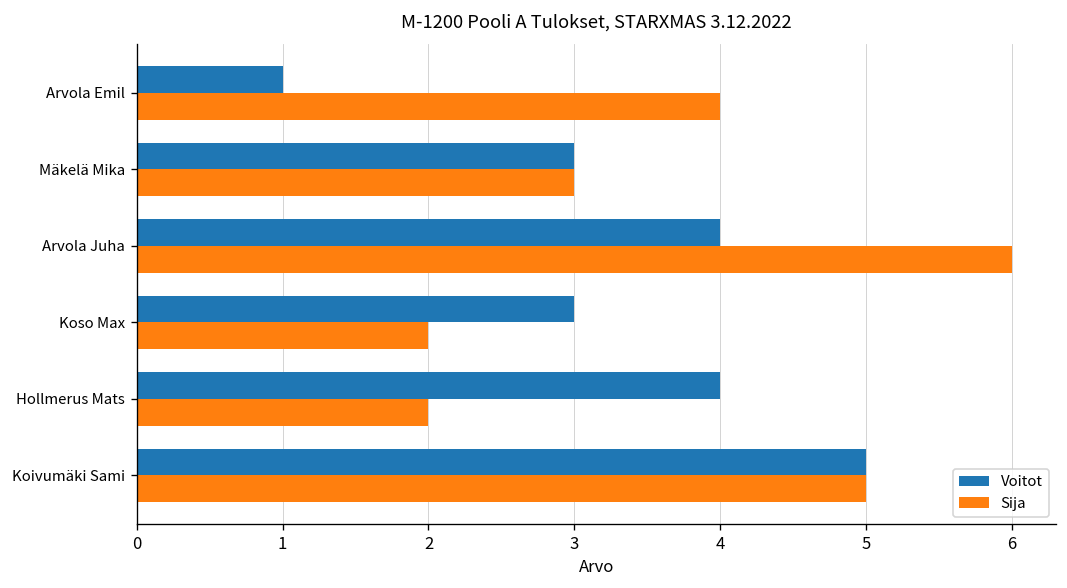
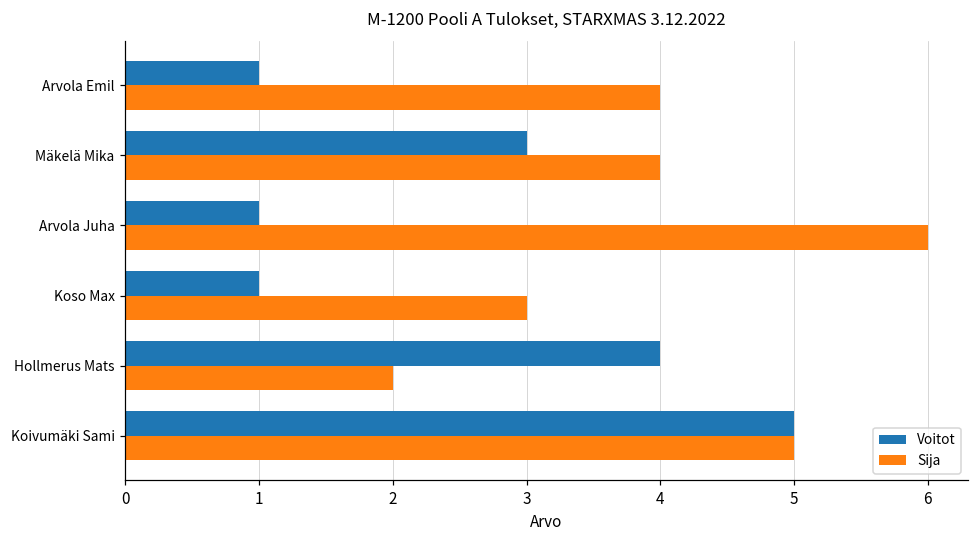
  {
    "Voitot": {
      "Arvola Emil": 1,
      "Mäkelä Mika": 3,
-     "Arvola Juha": 4,
-     "Koso Max": 3,
+     "Arvola Juha": 1,
+     "Koso Max": 1,
      "Hollmerus Mats": 4,
      "Koivumäki Sami": 5
    },
    "Sija": {
      "Arvola Emil": 4,
-     "Mäkelä Mika": 3,
+     "Mäkelä Mika": 4,
      "Arvola Juha": 6,
-     "Koso Max": 2,
+     "Koso Max": 3,
      "Hollmerus Mats": 2,
      "Koivumäki Sami": 5
    }
  }
